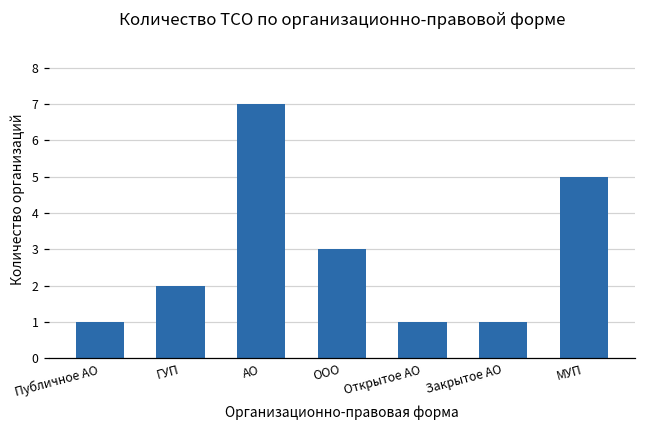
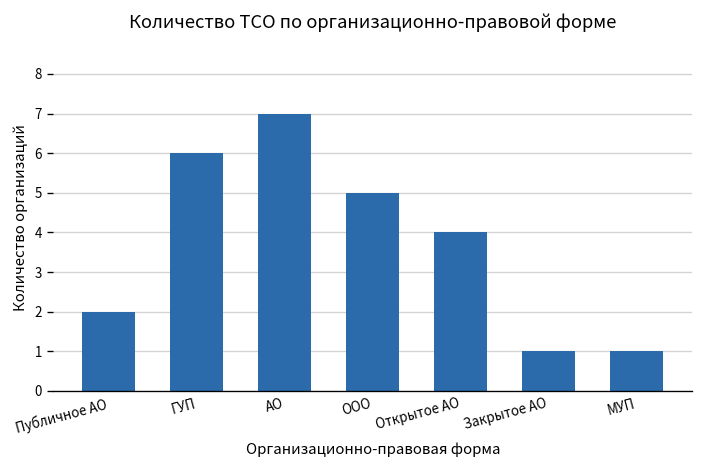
  {
-   "Публичное АО": 1,
-   "ГУП": 2,
+   "Публичное АО": 2,
+   "ГУП": 6,
    "АО": 7,
-   "ООО": 3,
-   "Открытое АО": 1,
+   "ООО": 5,
+   "Открытое АО": 4,
    "Закрытое АО": 1,
-   "МУП": 5
+   "МУП": 1
  }
